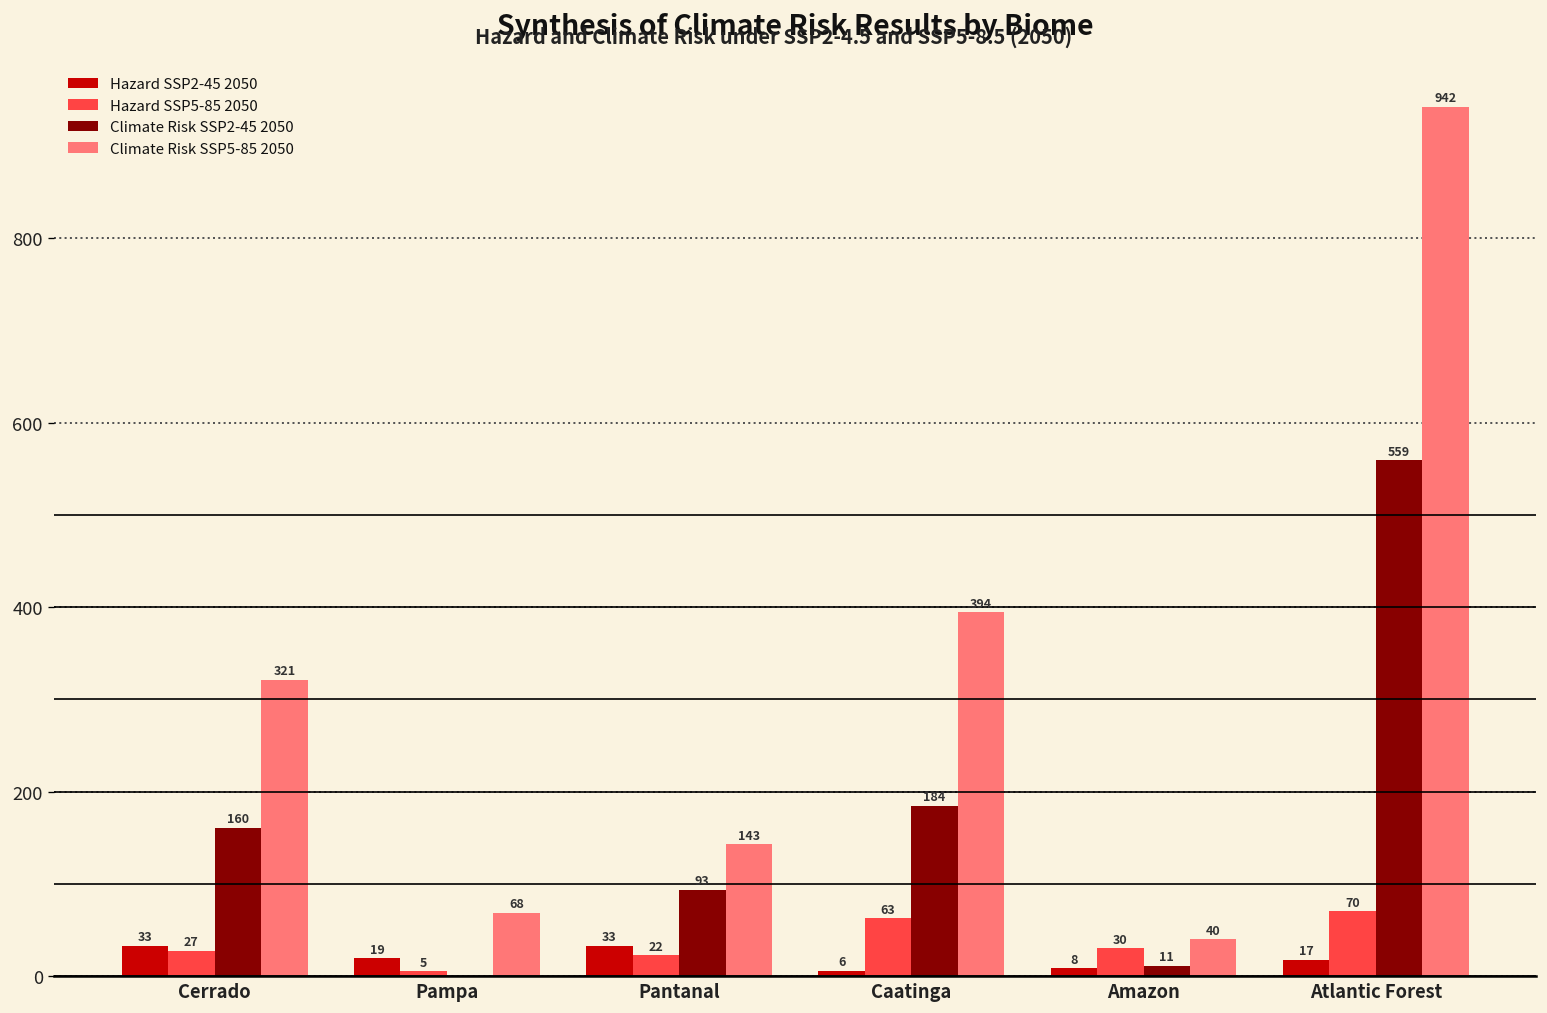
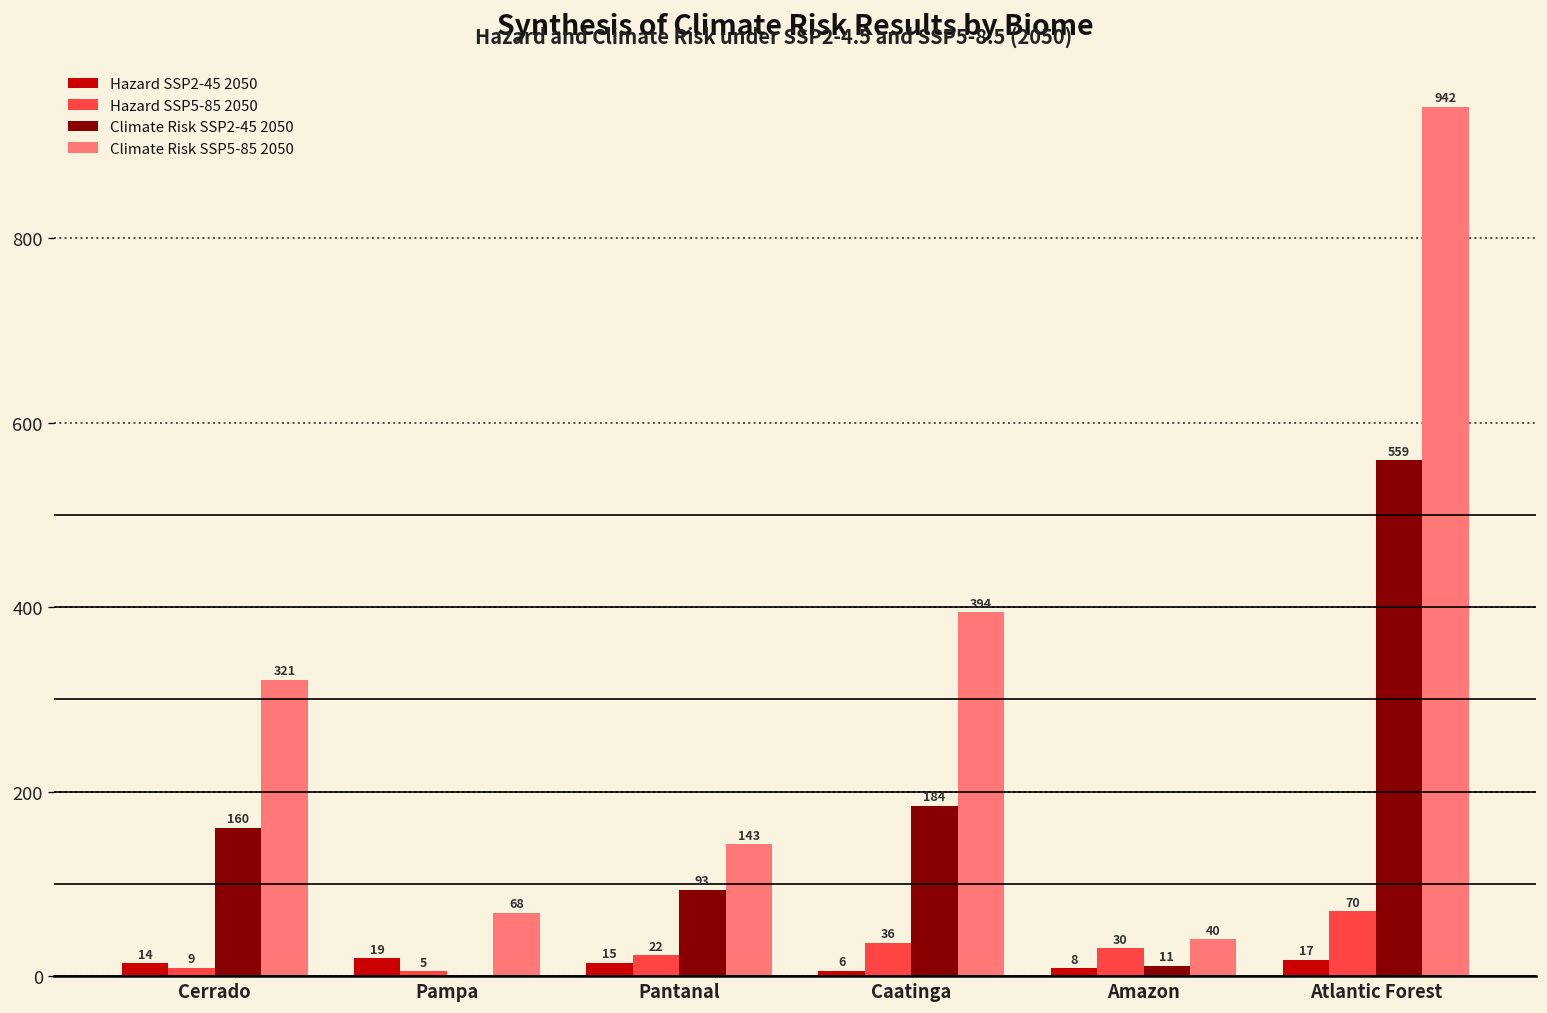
  {
    "Hazard SSP2-45 2050": {
-     "Cerrado": 33,
+     "Cerrado": 14,
      "Pampa": 19,
-     "Pantanal": 33,
+     "Pantanal": 15,
      "Caatinga": 6,
      "Amazon": 8,
      "Atlantic Forest": 17
    },
    "Hazard SSP5-85 2050": {
-     "Cerrado": 27,
+     "Cerrado": 9,
      "Pampa": 5,
      "Pantanal": 22,
-     "Caatinga": 63,
+     "Caatinga": 36,
      "Amazon": 30,
      "Atlantic Forest": 70
    },
    "Climate Risk SSP2-45 2050": {
      "Cerrado": 160,
      "Pantanal": 93,
      "Caatinga": 184,
      "Amazon": 11,
      "Atlantic Forest": 559
    },
    "Climate Risk SSP5-85 2050": {
      "Cerrado": 321,
      "Pampa": 68,
      "Pantanal": 143,
      "Caatinga": 394,
      "Amazon": 40,
      "Atlantic Forest": 942
    }
  }
